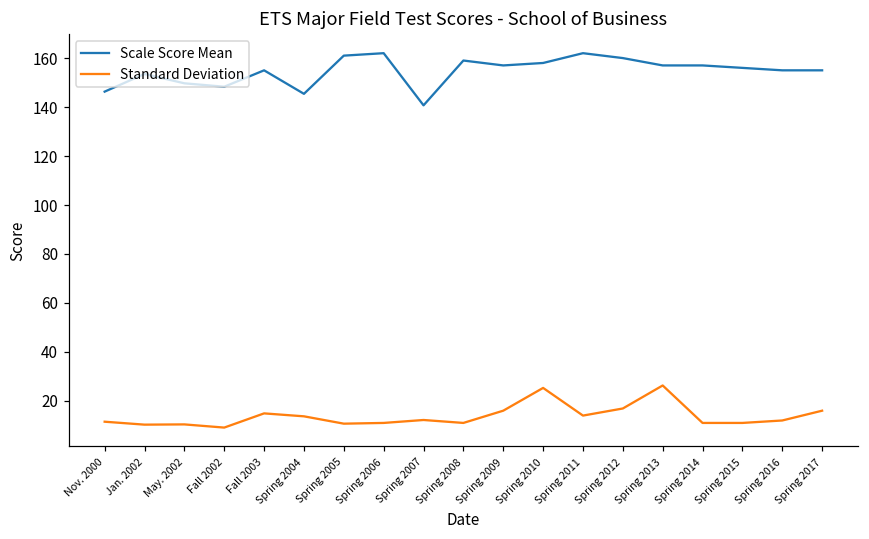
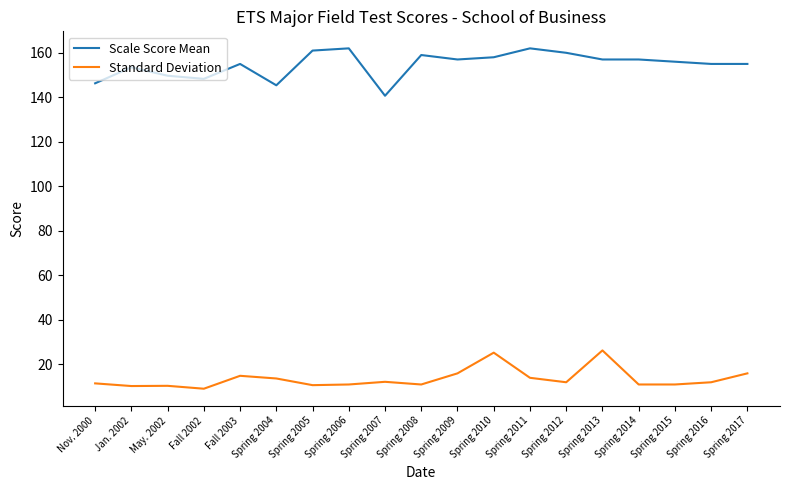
  {
    "Scale Score Mean": {
      "Nov. 2000": 146,
      "Fall 2003": 155,
      "Spring 2004": 145,
      "Spring 2005": 161,
      "Spring 2006": 162,
      "Spring 2007": 141,
      "Spring 2008": 159,
      "Spring 2009": 157,
      "Spring 2010": 158,
      "Spring 2011": 162,
      "Spring 2012": 160,
      "Spring 2013": 157,
      "Spring 2014": 157,
      "Spring 2015": 156,
      "Spring 2016": 155,
      "Spring 2017": 155
    },
    "Standard Deviation": {
      "Nov. 2000": 12,
      "Jan. 2002": 10,
      "May. 2002": 10,
      "Fall 2002": 9,
      "Fall 2003": 15,
      "Spring 2004": 14,
      "Spring 2005": 11,
      "Spring 2006": 11,
      "Spring 2007": 12,
      "Spring 2008": 11,
      "Spring 2009": 16,
      "Spring 2010": 25,
      "Spring 2011": 14,
-     "Spring 2012": 17,
+     "Spring 2012": 12,
      "Spring 2013": 26,
      "Spring 2014": 11,
      "Spring 2015": 11,
      "Spring 2016": 12,
      "Spring 2017": 16
    }
  }
